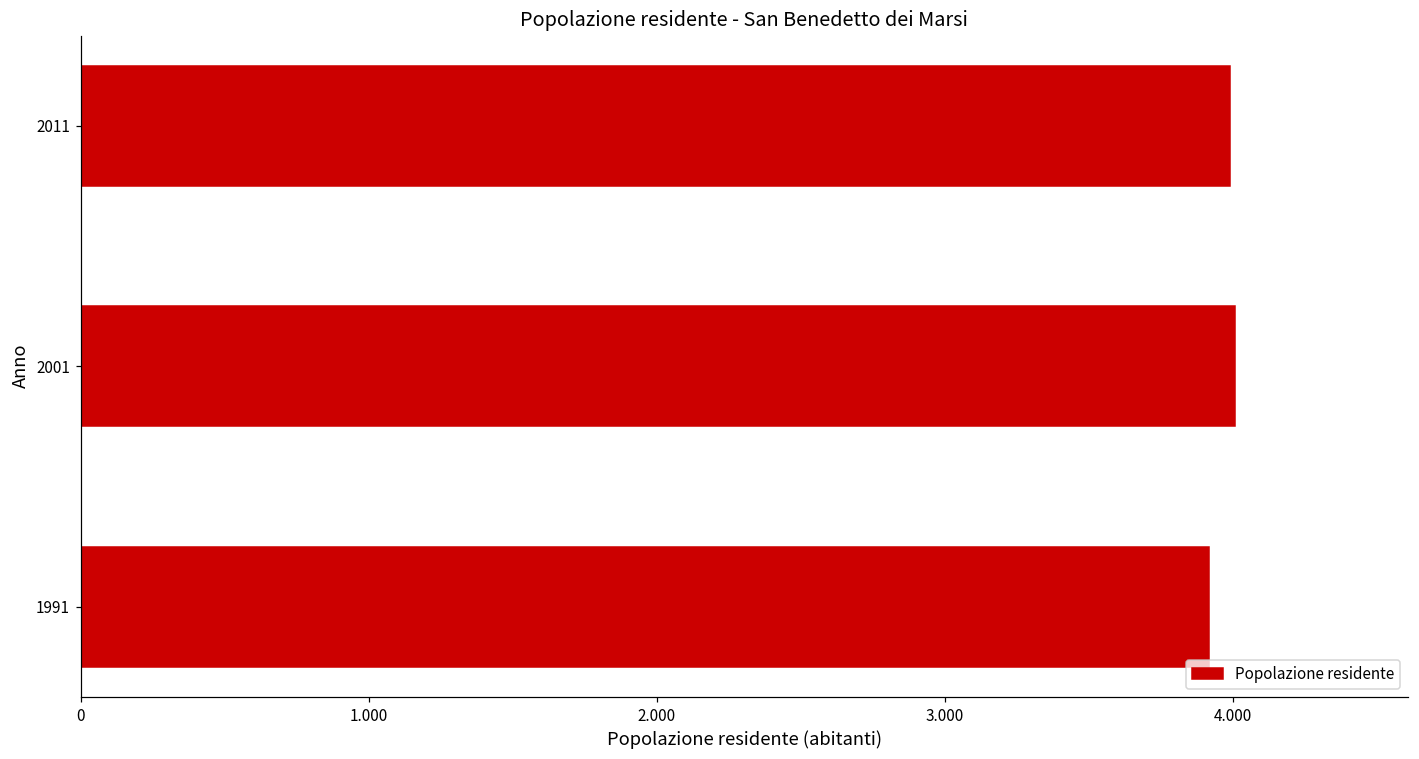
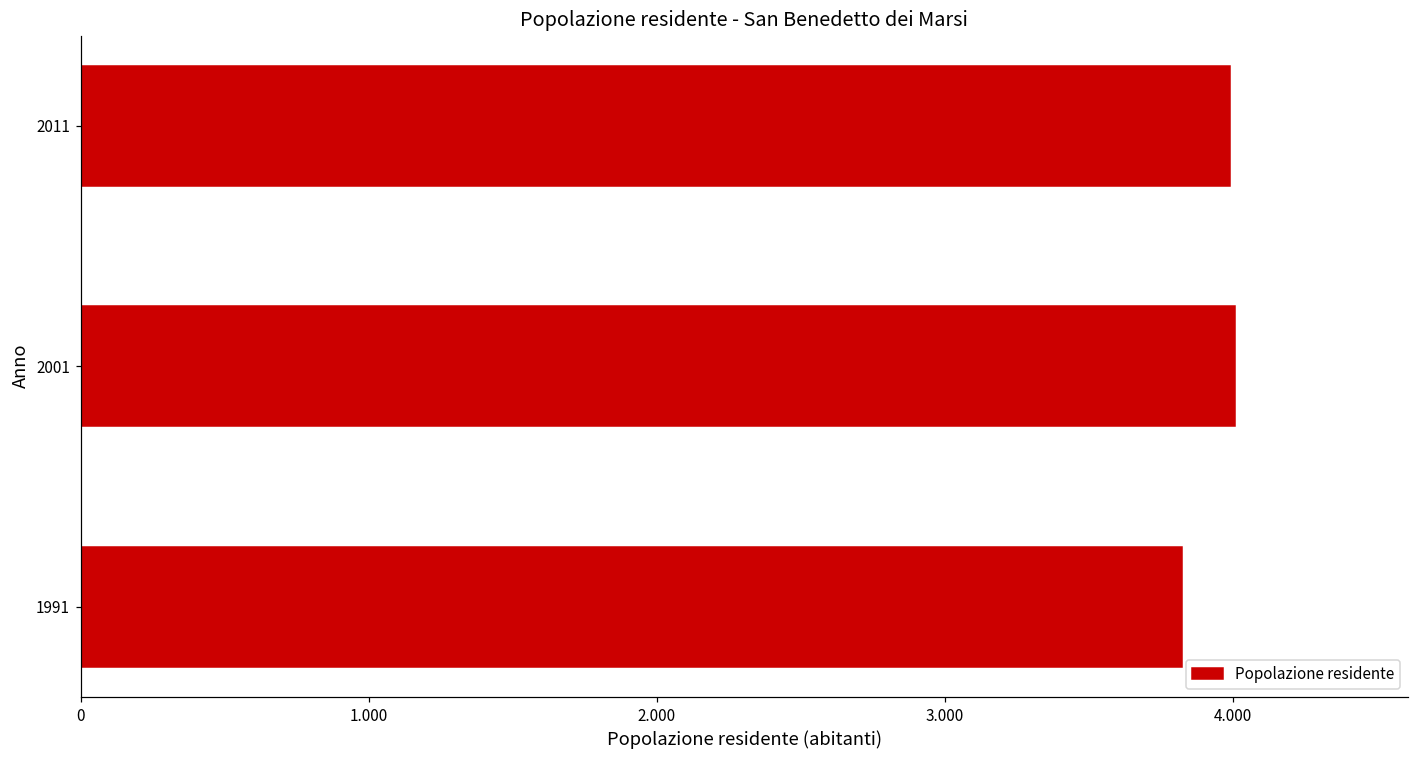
  {
    "2011": 3.99,
    "2001": 4.01,
-   "1991": 3.92
+   "1991": 3.82
  }
